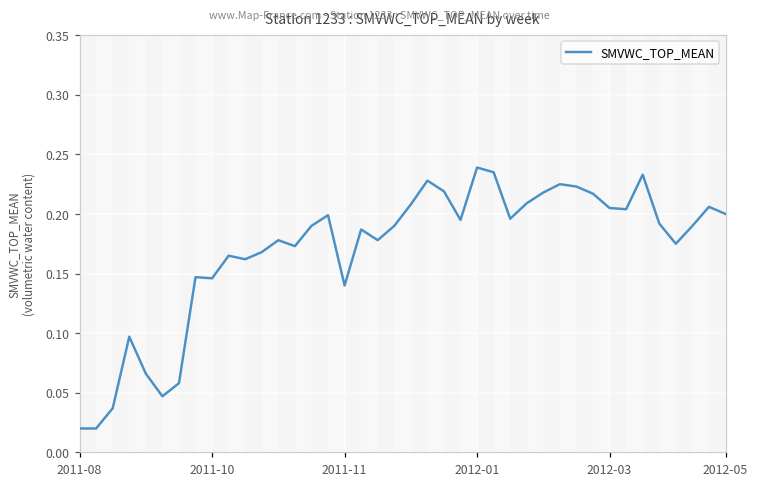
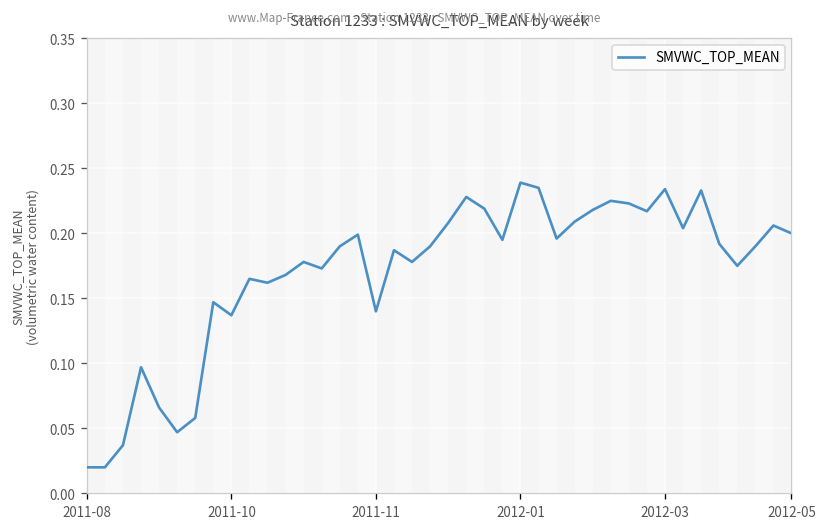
  {
    "2011-08": 0.020,
-   "2011-10": 0.146,
+   "2011-10": 0.137,
    "2011-11": 0.140,
    "2012-01": 0.239,
-   "2012-03": 0.205,
+   "2012-03": 0.234,
    "2012-05": 0.200
  }
